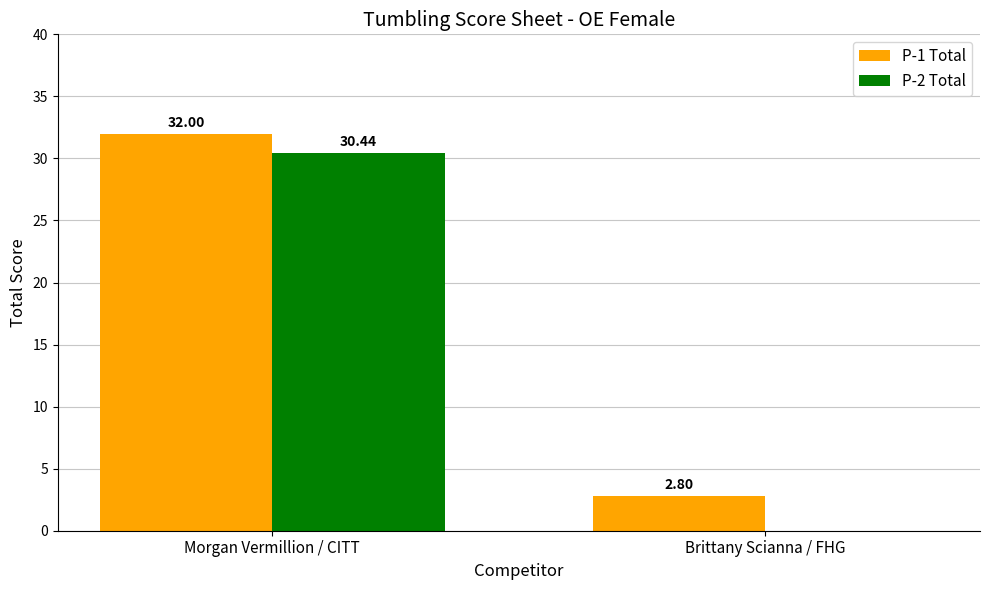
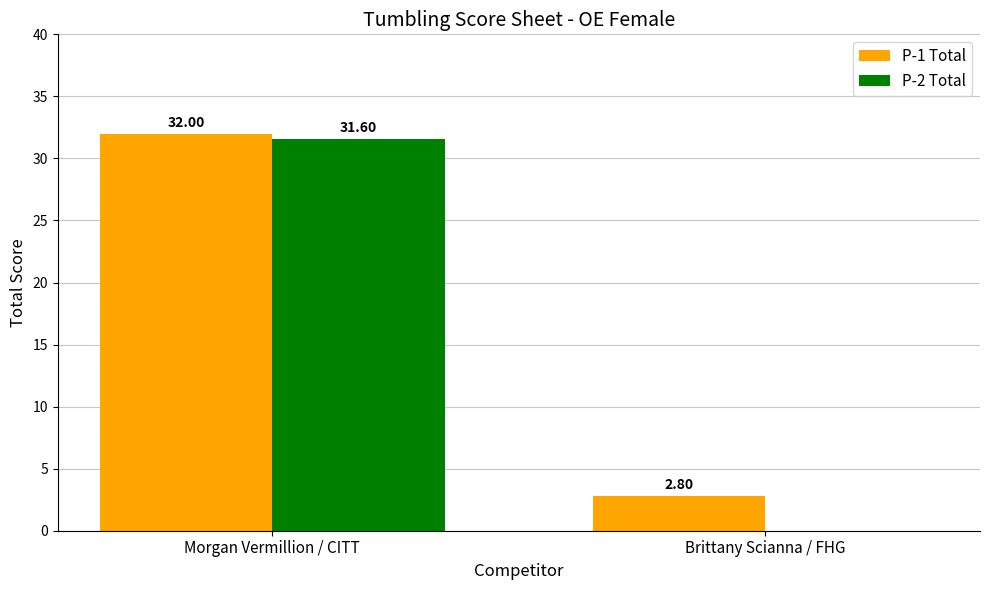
  {
    "P-1 Total": {
      "Morgan Vermillion / CITT": 32.00,
      "Brittany Scianna / FHG": 2.80
    },
    "P-2 Total": {
-     "Morgan Vermillion / CITT": 30.44
+     "Morgan Vermillion / CITT": 31.60
    }
  }
